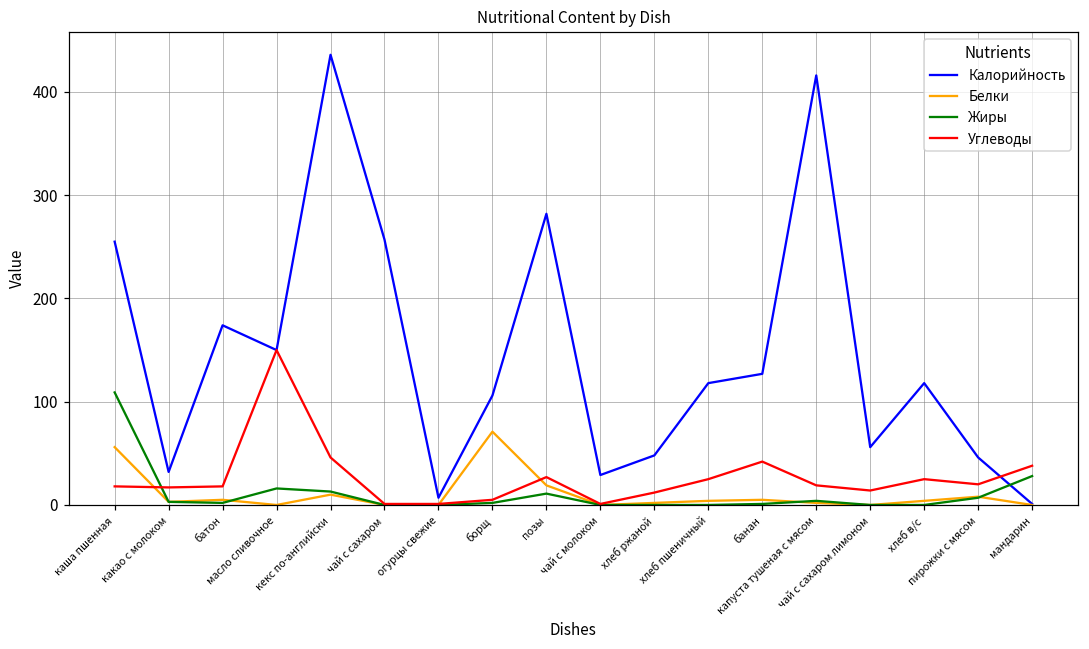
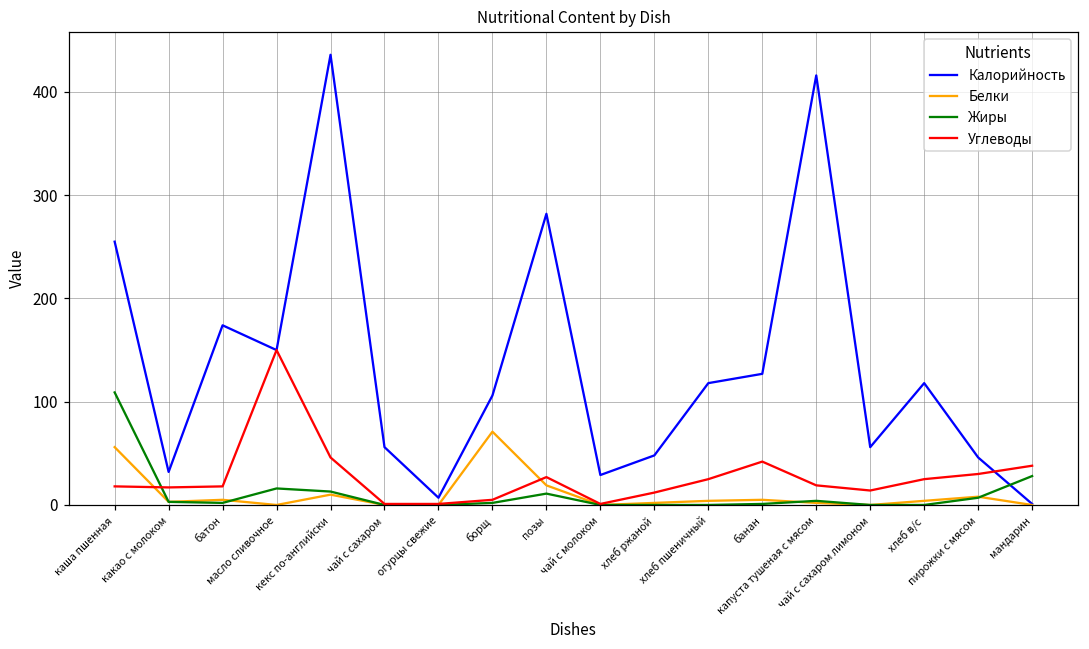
  {
    "Калорийность": {
      "каша пшенная": 260,
      "какао с молоком": 30,
      "батон": 170,
      "кекс по-английски": 440,
-     "чай с сахаром": 260,
+     "чай с сахаром": 60,
      "огурцы свежие": 10,
      "борщ": 110,
      "позы": 280,
      "чай с молоком": 30,
      "хлеб ржаной": 50,
      "хлеб пшеничный": 120,
      "банан": 130,
      "капуста тушеная с мясом": 420,
      "чай с сахаром лимоном": 60,
      "хлеб в/с": 120,
      "пирожки с мясом": 50
    },
    "Белки": {
      "каша пшенная": 60,
      "батон": 10,
      "масло сливочное": 0,
      "кекс по-английски": 10,
      "борщ": 70,
      "позы": 20,
      "хлеб пшеничный": 0,
      "банан": 10,
      "хлеб в/с": 0
    },
    "Жиры": {
      "каша пшенная": 110,
      "батон": 0,
      "масло сливочное": 20,
      "кекс по-английски": 10,
      "борщ": 0,
      "позы": 10,
      "хлеб пшеничный": 0,
      "банан": 0,
      "хлеб в/с": 0,
      "мандарин": 30
    },
    "Углеводы": {
      "каша пшенная": 20,
      "какао с молоком": 20,
      "батон": 20,
      "кекс по-английски": 50,
      "борщ": 10,
      "позы": 30,
      "хлеб ржаной": 10,
      "хлеб пшеничный": 30,
      "банан": 40,
      "капуста тушеная с мясом": 20,
      "чай с сахаром лимоном": 10,
      "хлеб в/с": 30,
-     "пирожки с мясом": 20,
+     "пирожки с мясом": 30,
      "мандарин": 40
    }
  }
